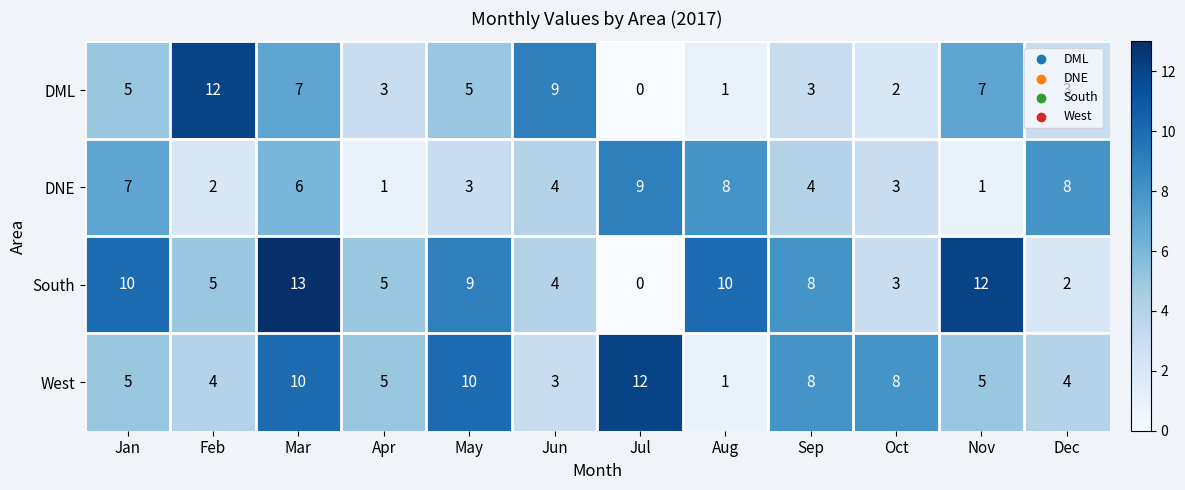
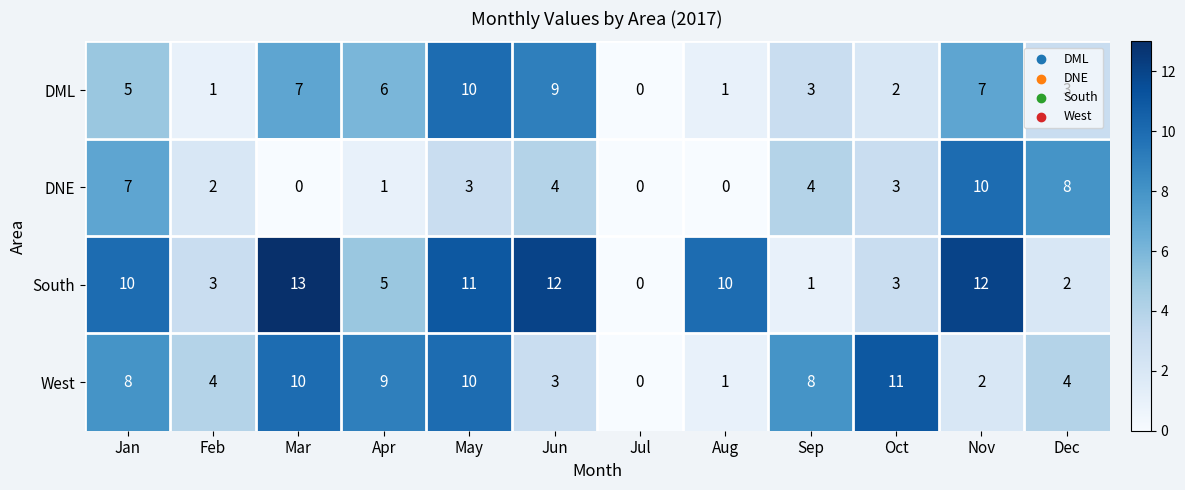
  {
    "DML": {
      "Jan": 5,
-     "Feb": 12,
+     "Feb": 1,
      "Mar": 7,
-     "Apr": 3,
-     "May": 5,
+     "Apr": 6,
+     "May": 10,
      "Jun": 9,
      "Jul": 0,
      "Aug": 1,
      "Sep": 3,
      "Oct": 2,
      "Nov": 7
    },
    "DNE": {
      "Jan": 7,
      "Feb": 2,
-     "Mar": 6,
+     "Mar": 0,
      "Apr": 1,
      "May": 3,
      "Jun": 4,
-     "Jul": 9,
-     "Aug": 8,
+     "Jul": 0,
+     "Aug": 0,
      "Sep": 4,
      "Oct": 3,
-     "Nov": 1,
+     "Nov": 10,
      "Dec": 8
    },
    "South": {
      "Jan": 10,
-     "Feb": 5,
+     "Feb": 3,
      "Mar": 13,
      "Apr": 5,
-     "May": 9,
-     "Jun": 4,
+     "May": 11,
+     "Jun": 12,
      "Jul": 0,
      "Aug": 10,
-     "Sep": 8,
+     "Sep": 1,
      "Oct": 3,
      "Nov": 12,
      "Dec": 2
    },
    "West": {
-     "Jan": 5,
+     "Jan": 8,
      "Feb": 4,
      "Mar": 10,
-     "Apr": 5,
+     "Apr": 9,
      "May": 10,
      "Jun": 3,
-     "Jul": 12,
+     "Jul": 0,
      "Aug": 1,
      "Sep": 8,
-     "Oct": 8,
-     "Nov": 5,
+     "Oct": 11,
+     "Nov": 2,
      "Dec": 4
    }
  }
